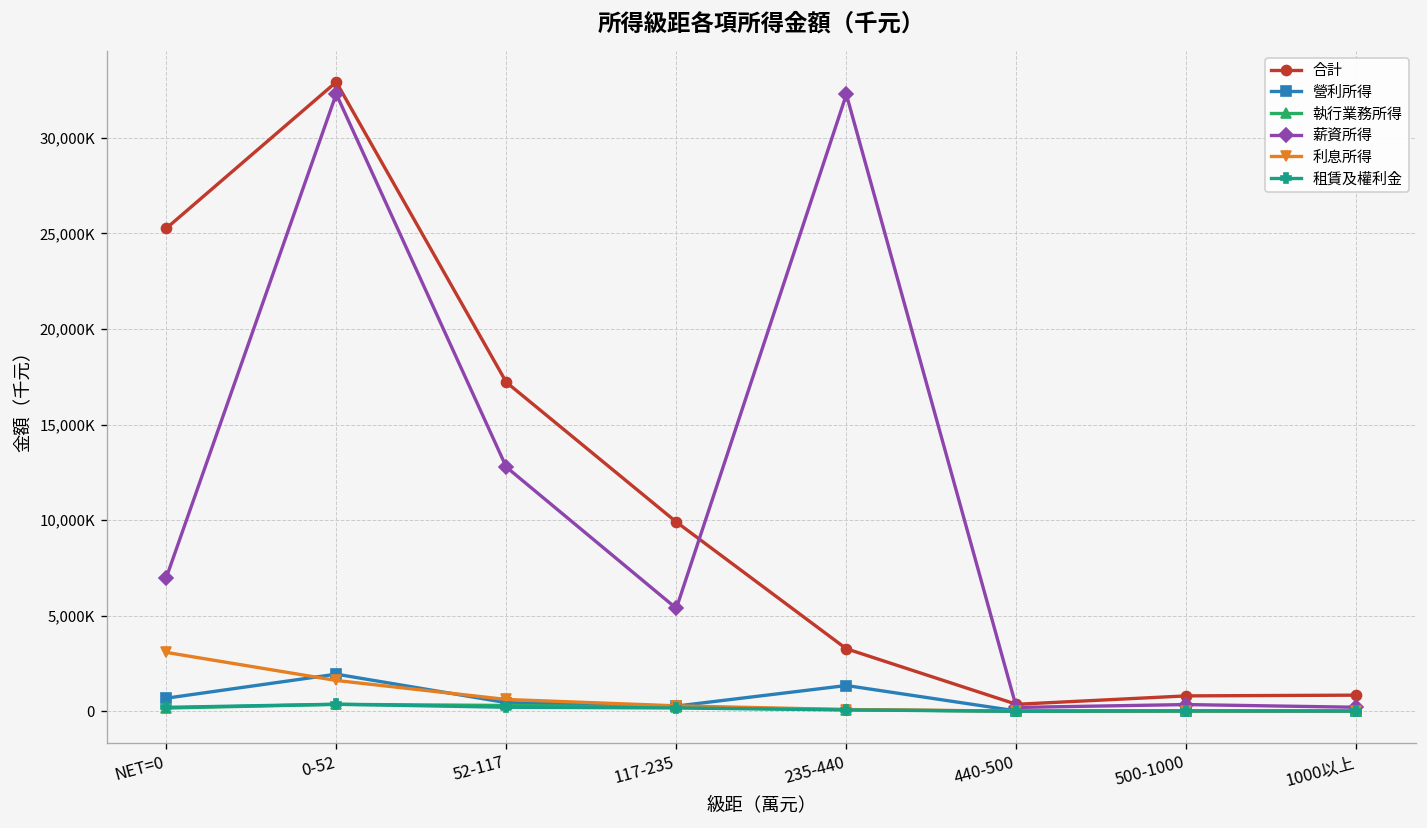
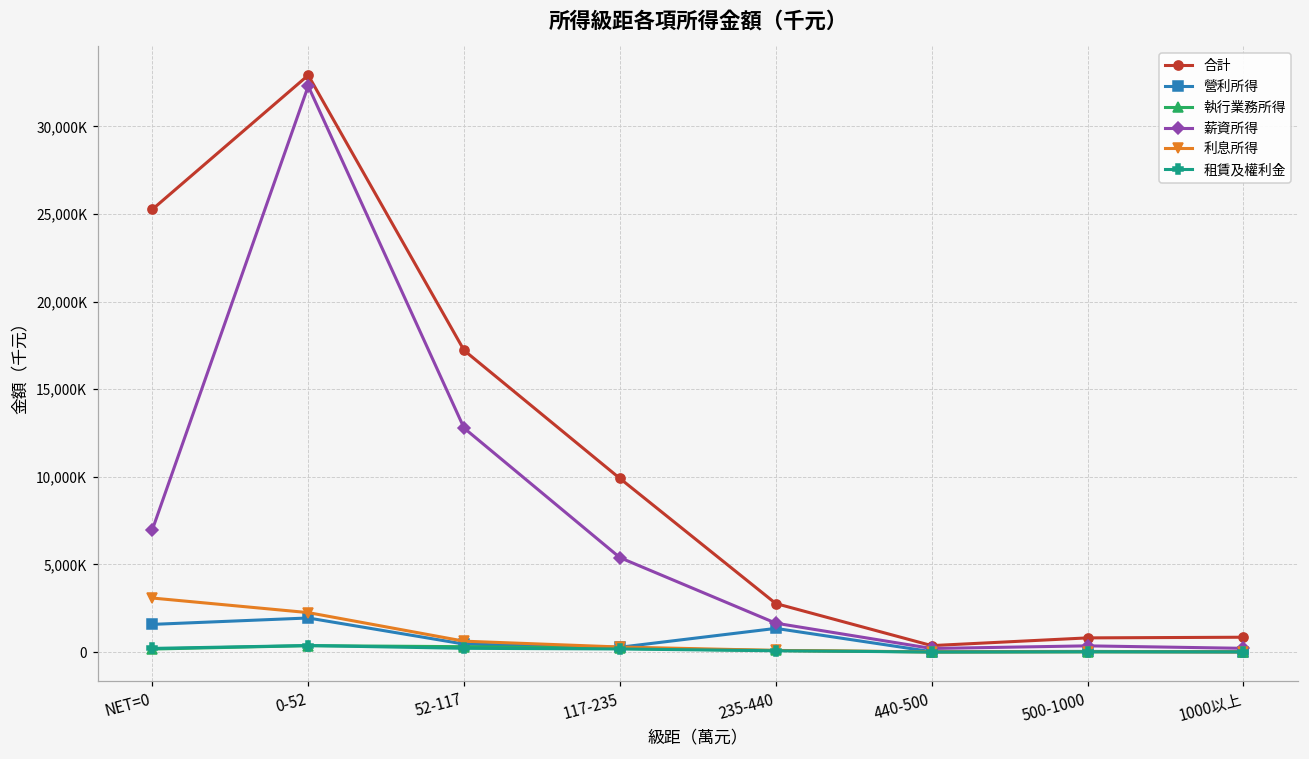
  {
    "合計": {
      "NET=0": "25,300,000",
      "0-52": "32,900,000",
      "52-117": "17,200,000",
      "117-235": "9,900,000",
-     "235-440": "3,300,000",
+     "235-440": "2,800,000",
      "440-500": "400,000",
      "500-1000": "800,000",
      "1000以上": "800,000"
    },
    "營利所得": {
-     "NET=0": "700,000",
+     "NET=0": "1,600,000",
      "0-52": "1,900,000",
      "235-440": "1,300,000"
    },
    "薪資所得": {
      "NET=0": "7,000,000",
      "0-52": "32,300,000",
      "52-117": "12,800,000",
      "117-235": "5,400,000",
-     "235-440": "32,300,000",
+     "235-440": "1,600,000",
      "440-500": "200,000",
      "500-1000": "400,000",
      "1000以上": "200,000"
    },
    "利息所得": {
      "NET=0": "3,100,000",
-     "0-52": "1,600,000",
+     "0-52": "2,300,000",
      "52-117": "600,000"
    }
  }
